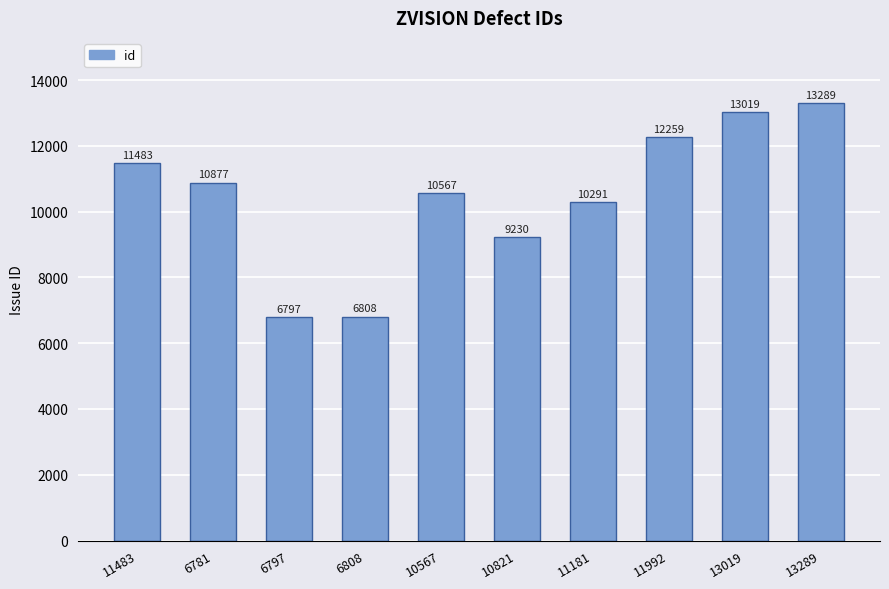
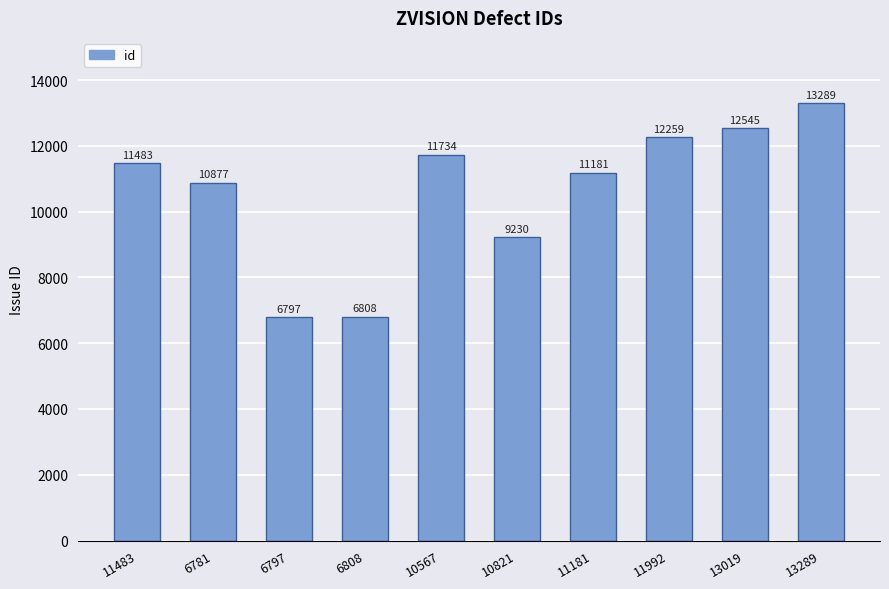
  {
    "11483": 11483,
    "6781": 10877,
    "6797": 6797,
    "6808": 6808,
-   "10567": 10567,
+   "10567": 11734,
    "10821": 9230,
-   "11181": 10291,
+   "11181": 11181,
    "11992": 12259,
-   "13019": 13019,
+   "13019": 12545,
    "13289": 13289
  }
